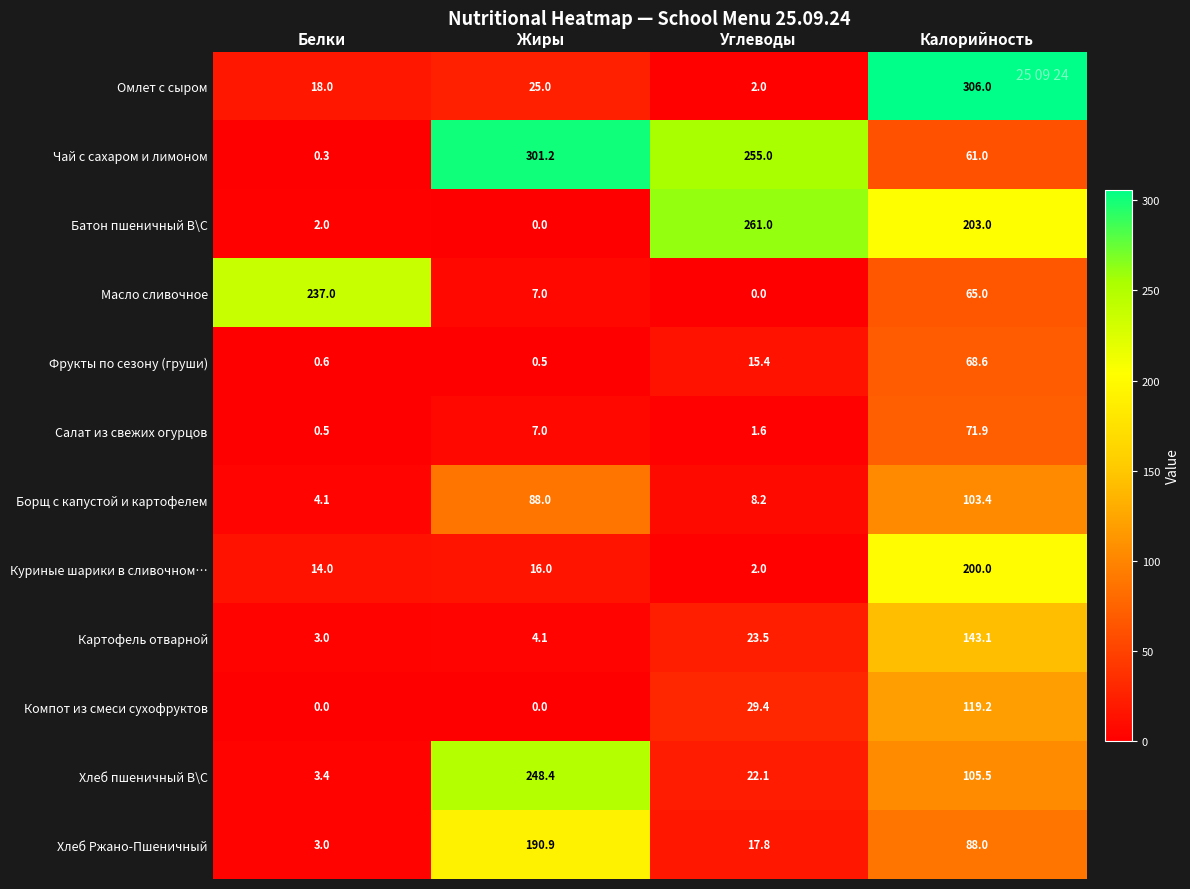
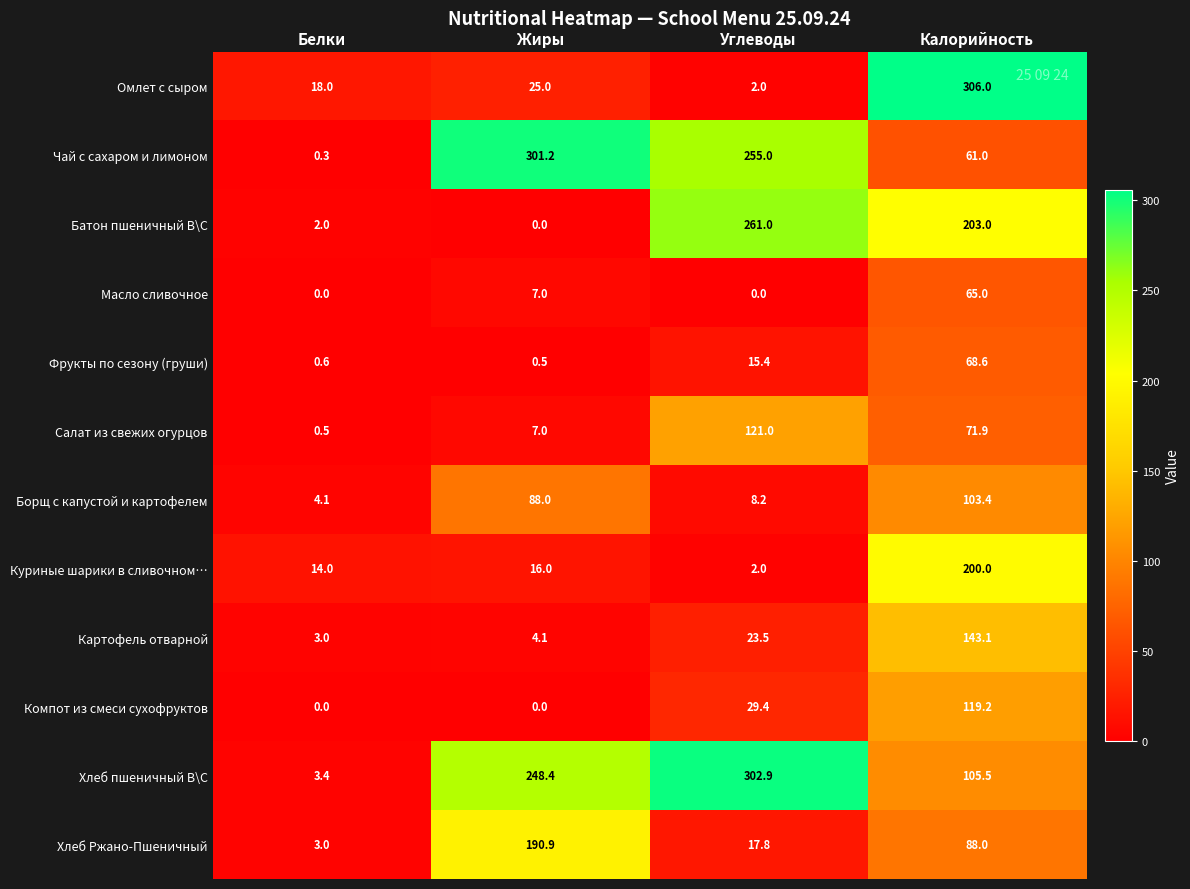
  {
    "Омлет с сыром": {
      "Белки": 18.0,
      "Жиры": 25.0,
      "Углеводы": 2.0
    },
    "Чай с сахаром и лимоном": {
      "Белки": 0.3,
      "Жиры": 301.2,
      "Углеводы": 255.0,
      "Калорийность": 61.0
    },
    "Батон пшеничный В\\С": {
      "Белки": 2.0,
      "Жиры": 0.0,
      "Углеводы": 261.0,
      "Калорийность": 203.0
    },
    "Масло сливочное": {
-     "Белки": 237.0,
+     "Белки": 0.0,
      "Жиры": 7.0,
      "Углеводы": 0.0,
      "Калорийность": 65.0
    },
    "Фрукты по сезону (груши)": {
      "Белки": 0.6,
      "Жиры": 0.5,
      "Углеводы": 15.4,
      "Калорийность": 68.6
    },
    "Салат из свежих огурцов": {
      "Белки": 0.5,
      "Жиры": 7.0,
-     "Углеводы": 1.6,
+     "Углеводы": 121.0,
      "Калорийность": 71.9
    },
    "Борщ с капустой и картофелем": {
      "Белки": 4.1,
      "Жиры": 88.0,
      "Углеводы": 8.2,
      "Калорийность": 103.4
    },
    "Куриные шарики в сливочном…": {
      "Белки": 14.0,
      "Жиры": 16.0,
      "Углеводы": 2.0,
      "Калорийность": 200.0
    },
    "Картофель отварной": {
      "Белки": 3.0,
      "Жиры": 4.1,
      "Углеводы": 23.5,
      "Калорийность": 143.1
    },
    "Компот из смеси сухофруктов": {
      "Белки": 0.0,
      "Жиры": 0.0,
      "Углеводы": 29.4,
      "Калорийность": 119.2
    },
    "Хлеб пшеничный В\\С": {
      "Белки": 3.4,
      "Жиры": 248.4,
-     "Углеводы": 22.1,
+     "Углеводы": 302.9,
      "Калорийность": 105.5
    },
    "Хлеб Ржано-Пшеничный": {
      "Белки": 3.0,
      "Жиры": 190.9,
      "Углеводы": 17.8,
      "Калорийность": 88.0
    }
  }
